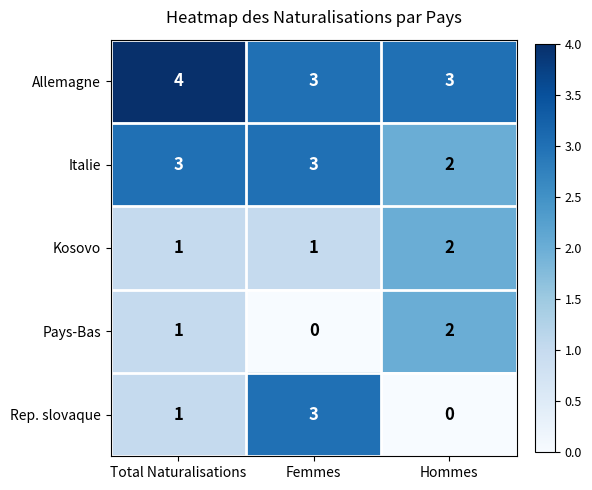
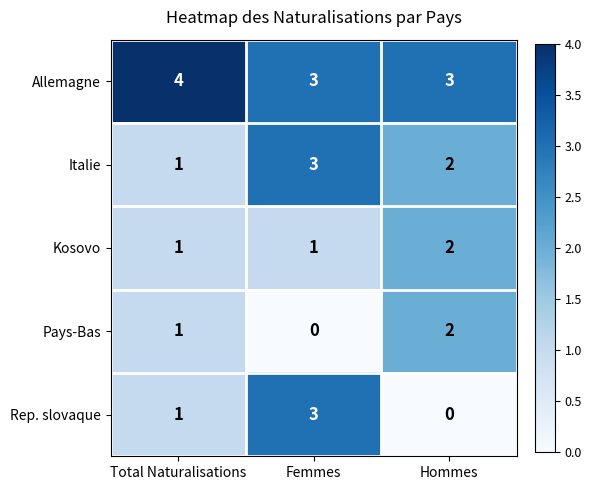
  {
    "Allemagne": {
      "Total Naturalisations": 4,
      "Femmes": 3,
      "Hommes": 3
    },
    "Italie": {
-     "Total Naturalisations": 3,
+     "Total Naturalisations": 1,
      "Femmes": 3,
      "Hommes": 2
    },
    "Kosovo": {
      "Total Naturalisations": 1,
      "Femmes": 1,
      "Hommes": 2
    },
    "Pays-Bas": {
      "Total Naturalisations": 1,
      "Femmes": 0,
      "Hommes": 2
    },
    "Rep. slovaque": {
      "Total Naturalisations": 1,
      "Femmes": 3,
      "Hommes": 0
    }
  }
